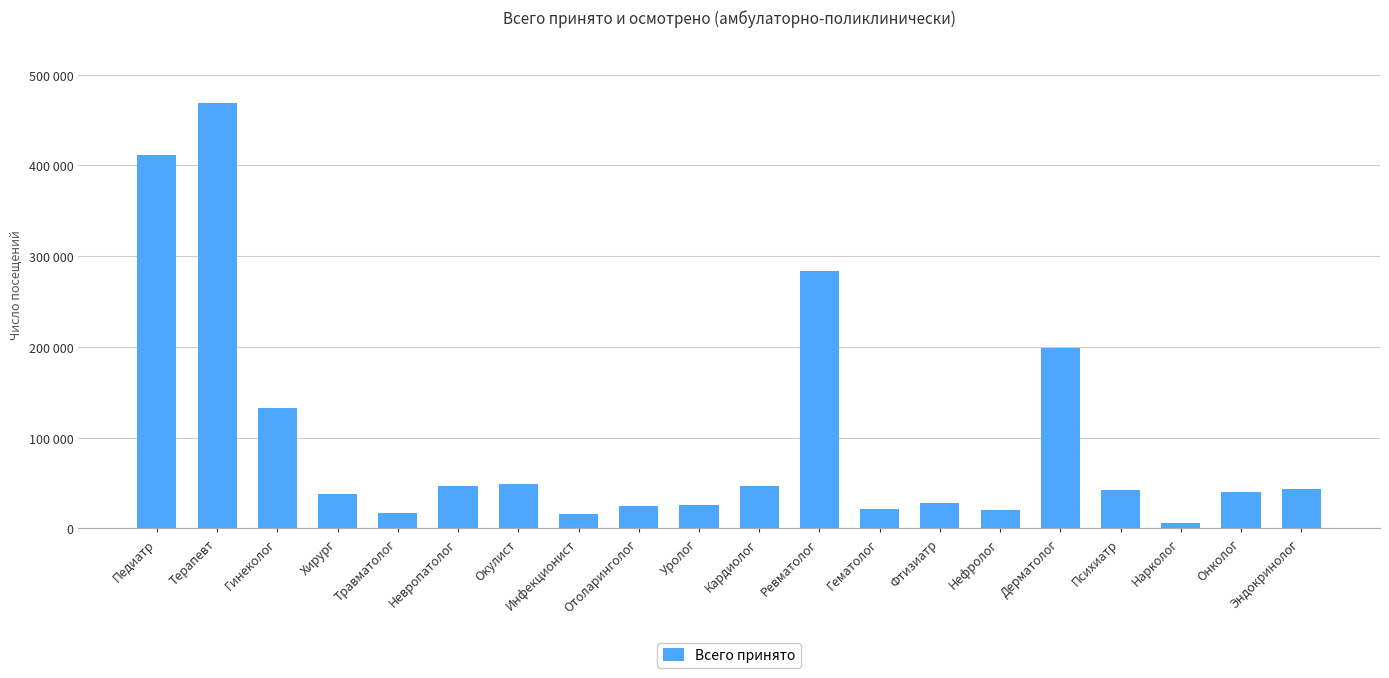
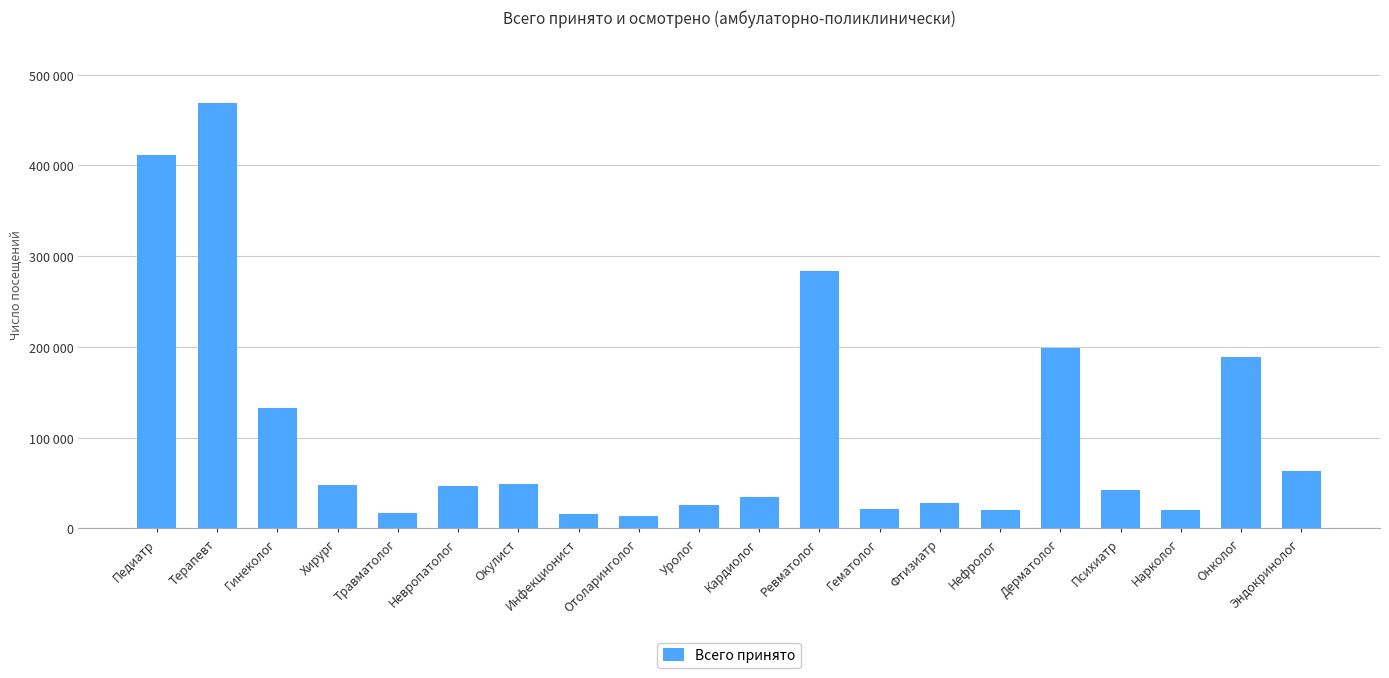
  {
    "Педиатр": 410000,
    "Терапевт": 470000,
    "Гинеколог": 130000,
-   "Хирург": 40000,
+   "Хирург": 50000,
    "Травматолог": 20000,
    "Невропатолог": 50000,
    "Окулист": 50000,
    "Инфекционист": 20000,
-   "Отоларинголог": 20000,
+   "Отоларинголог": 10000,
    "Уролог": 30000,
-   "Кардиолог": 50000,
+   "Кардиолог": 30000,
    "Ревматолог": 280000,
    "Гематолог": 20000,
    "Фтизиатр": 30000,
    "Нефролог": 20000,
    "Дерматолог": 200000,
    "Психиатр": 40000,
-   "Нарколог": 10000,
-   "Онколог": 40000,
-   "Эндокринолог": 40000
+   "Нарколог": 20000,
+   "Онколог": 190000,
+   "Эндокринолог": 60000
  }
